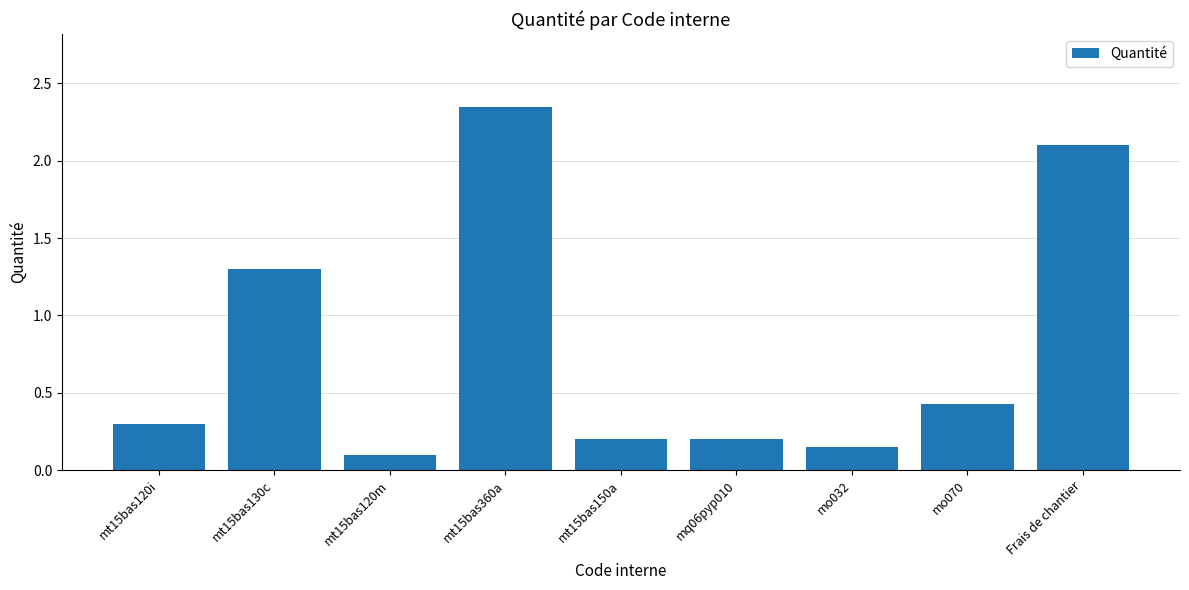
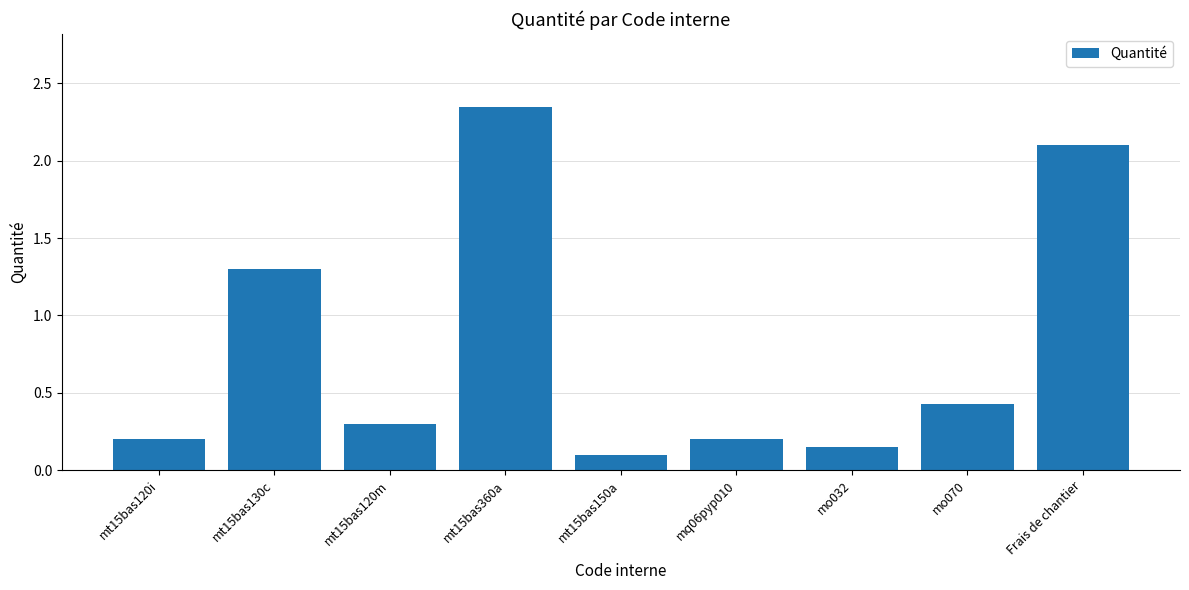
  {
-   "mt15bas120i": 0.3,
+   "mt15bas120i": 0.2,
    "mt15bas130c": 1.3,
-   "mt15bas120m": 0.1,
+   "mt15bas120m": 0.3,
    "mt15bas360a": 2.35,
-   "mt15bas150a": 0.2,
+   "mt15bas150a": 0.1,
    "mq06pyp010": 0.2,
    "mo032": 0.15,
    "mo070": 0.43,
    "Frais de chantier": 2.1
  }
